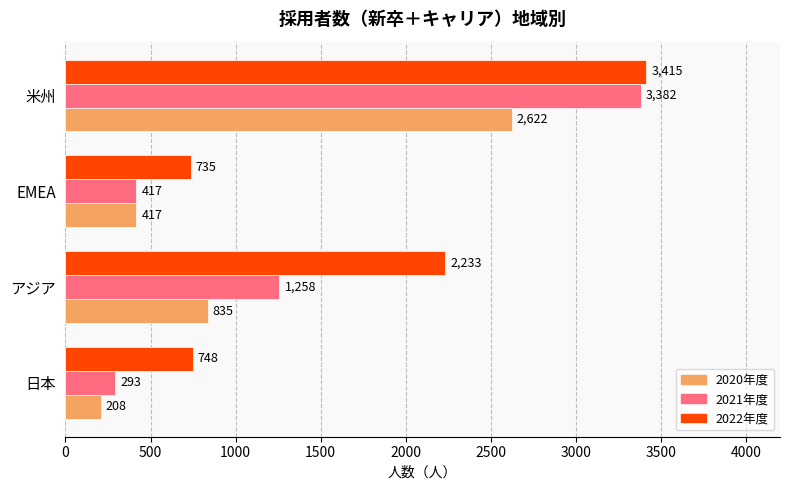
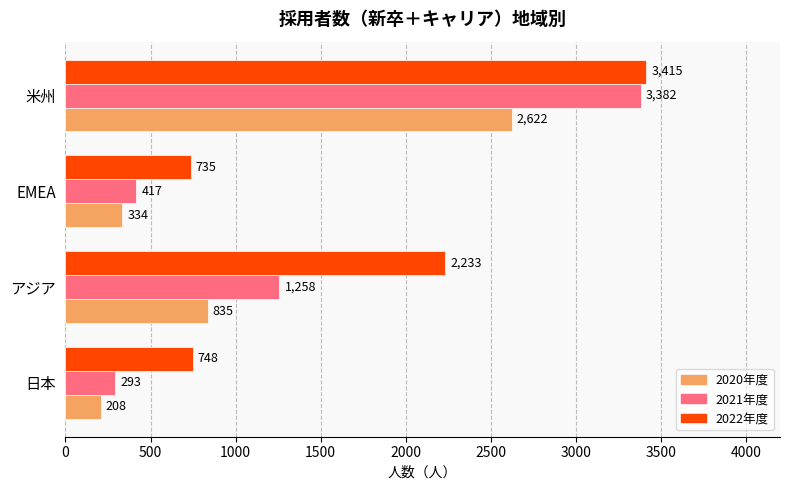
  {
    "2020年度": {
      "米州": "2,622",
-     "EMEA": "417",
+     "EMEA": "334",
      "アジア": "835",
      "日本": "208"
    },
    "2021年度": {
      "米州": "3,382",
      "EMEA": "417",
      "アジア": "1,258",
      "日本": "293"
    },
    "2022年度": {
      "米州": "3,415",
      "EMEA": "735",
      "アジア": "2,233",
      "日本": "748"
    }
  }
